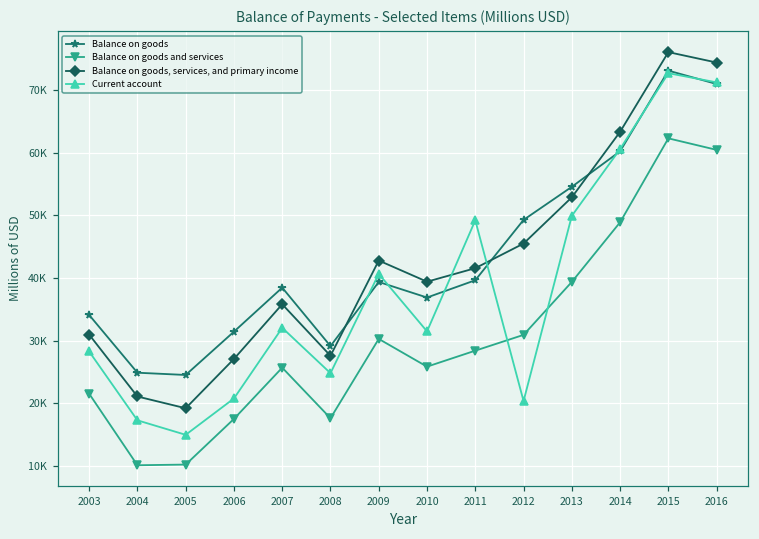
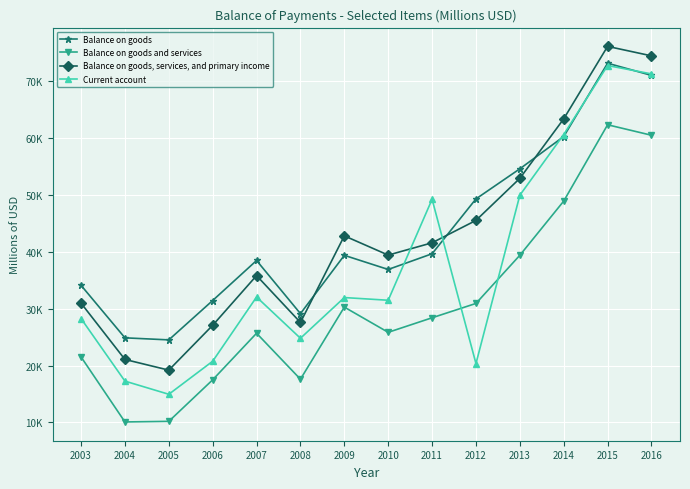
  {
    "Current account": {
      "2003": 28000,
      "2004": 17000,
      "2005": 15000,
      "2006": 21000,
      "2007": 32000,
      "2008": 25000,
-     "2009": 41000,
+     "2009": 32000,
      "2010": 31000,
      "2011": 49000,
      "2012": 20000,
      "2013": 50000
    }
  }
